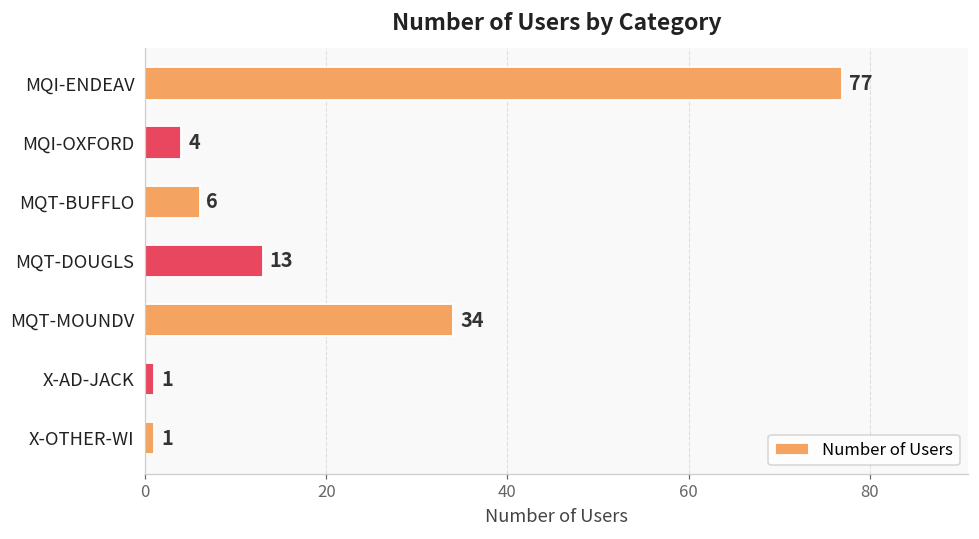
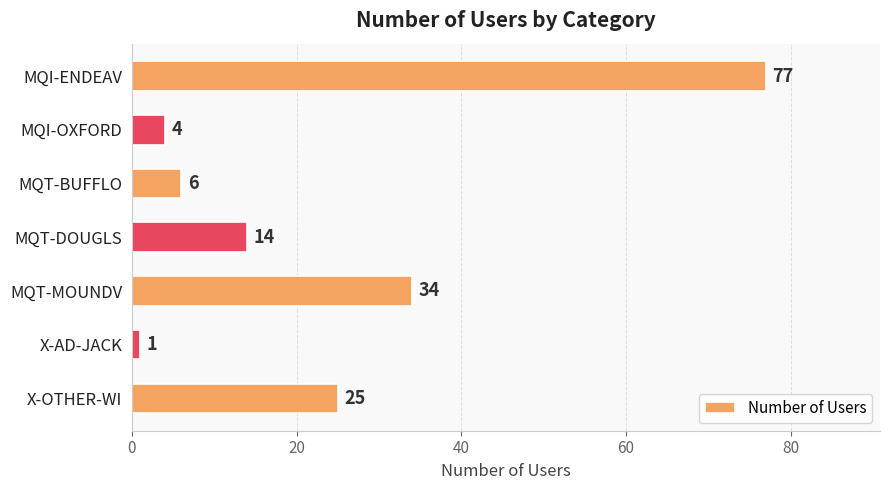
  {
    "MQI-ENDEAV": 77,
    "MQI-OXFORD": 4,
    "MQT-BUFFLO": 6,
-   "MQT-DOUGLS": 13,
+   "MQT-DOUGLS": 14,
    "MQT-MOUNDV": 34,
    "X-AD-JACK": 1,
-   "X-OTHER-WI": 1
+   "X-OTHER-WI": 25
  }
